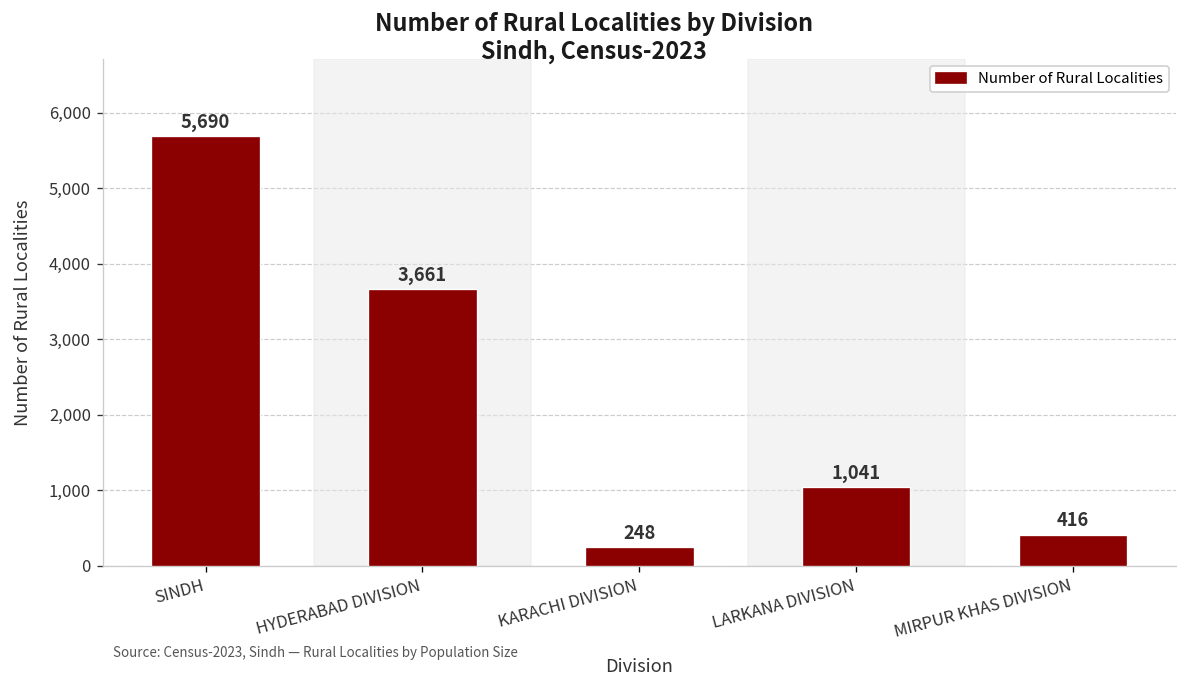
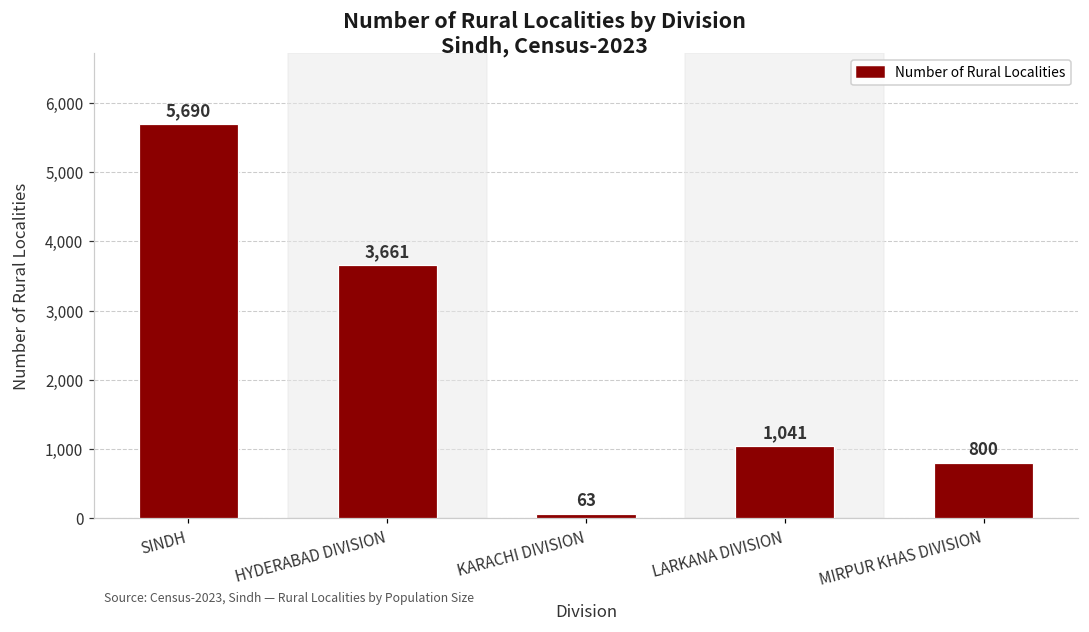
  {
    "SINDH": "5,690",
    "HYDERABAD DIVISION": "3,661",
-   "KARACHI DIVISION": "248",
+   "KARACHI DIVISION": "63",
    "LARKANA DIVISION": "1,041",
-   "MIRPUR KHAS DIVISION": "416"
+   "MIRPUR KHAS DIVISION": "800"
  }
